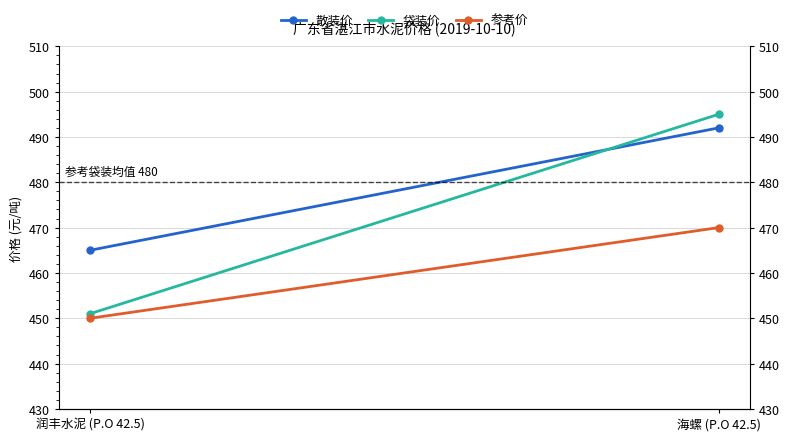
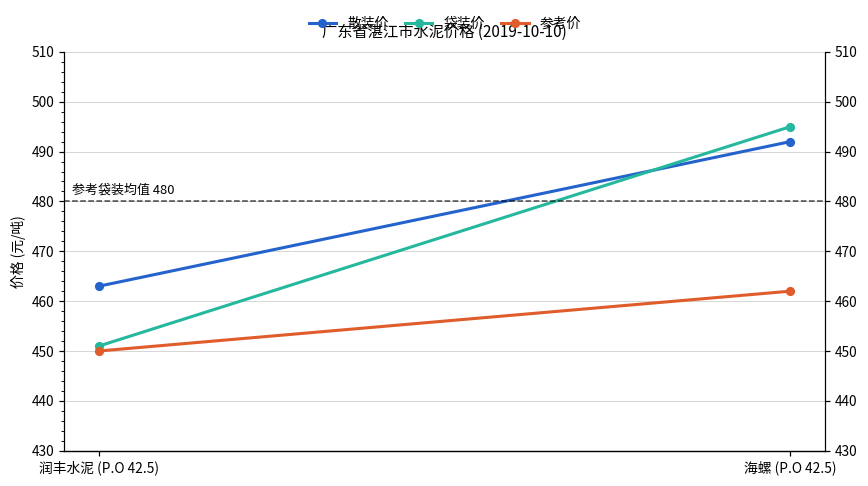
  {
    "散装价": {
-     "润丰水泥 (P.O 42.5)": 465,
+     "润丰水泥 (P.O 42.5)": 463,
      "海螺 (P.O 42.5)": 492
    },
    "袋装价": {
      "润丰水泥 (P.O 42.5)": 451,
      "海螺 (P.O 42.5)": 495
    },
    "参考价": {
      "润丰水泥 (P.O 42.5)": 450,
-     "海螺 (P.O 42.5)": 470
+     "海螺 (P.O 42.5)": 462
    }
  }
